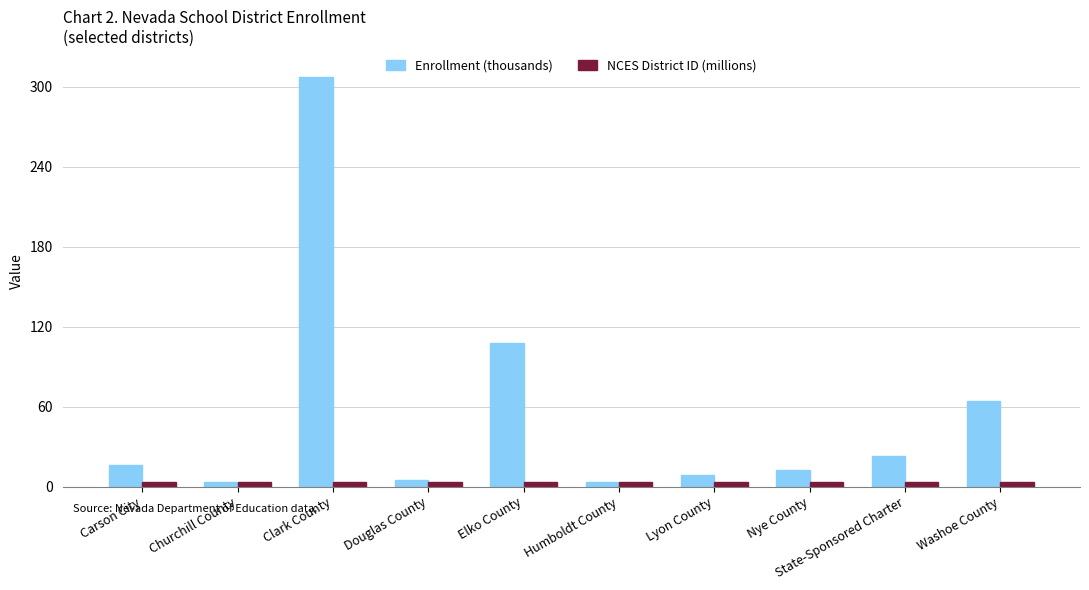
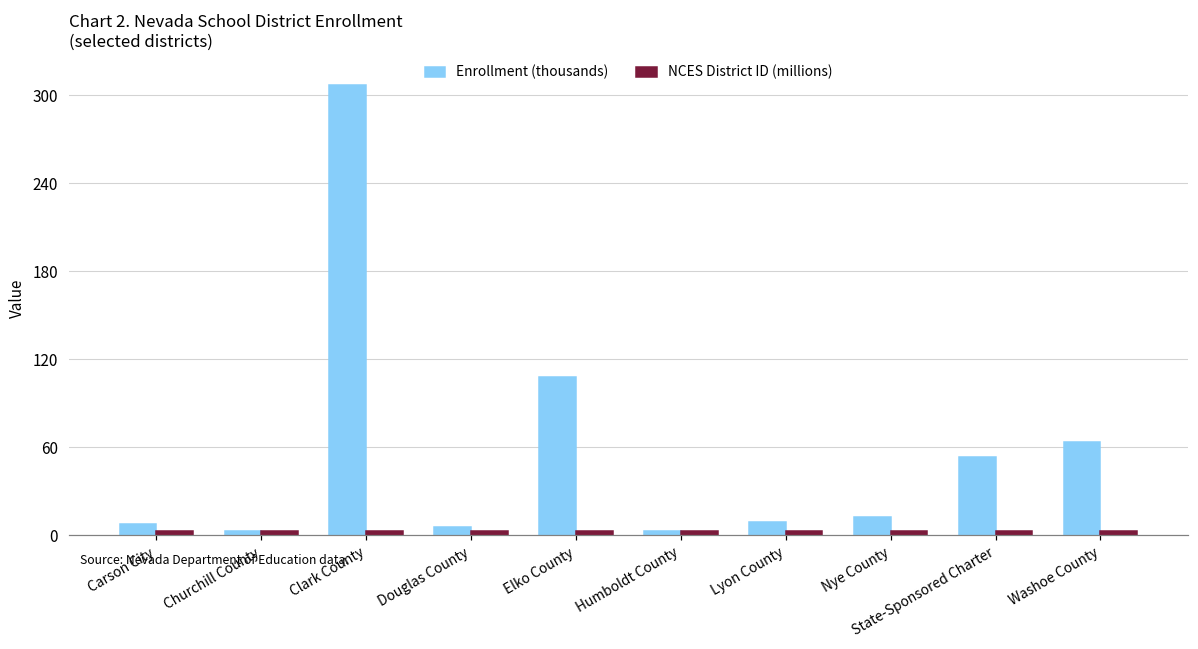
  {
    "Enrollment (thousands)": {
-     "Carson City": 16,
+     "Carson City": 8,
      "Churchill County": 3,
      "Clark County": 307,
      "Douglas County": 5,
      "Elko County": 108,
      "Humboldt County": 3,
      "Lyon County": 9,
      "Nye County": 12,
-     "State-Sponsored Charter": 23,
+     "State-Sponsored Charter": 53,
      "Washoe County": 64
    },
    "NCES District ID (millions)": {
      "Carson City": 3,
      "Churchill County": 3,
      "Clark County": 3,
      "Douglas County": 3,
      "Elko County": 3,
      "Humboldt County": 3,
      "Lyon County": 3,
      "Nye County": 3,
      "State-Sponsored Charter": 3,
      "Washoe County": 3
    }
  }
